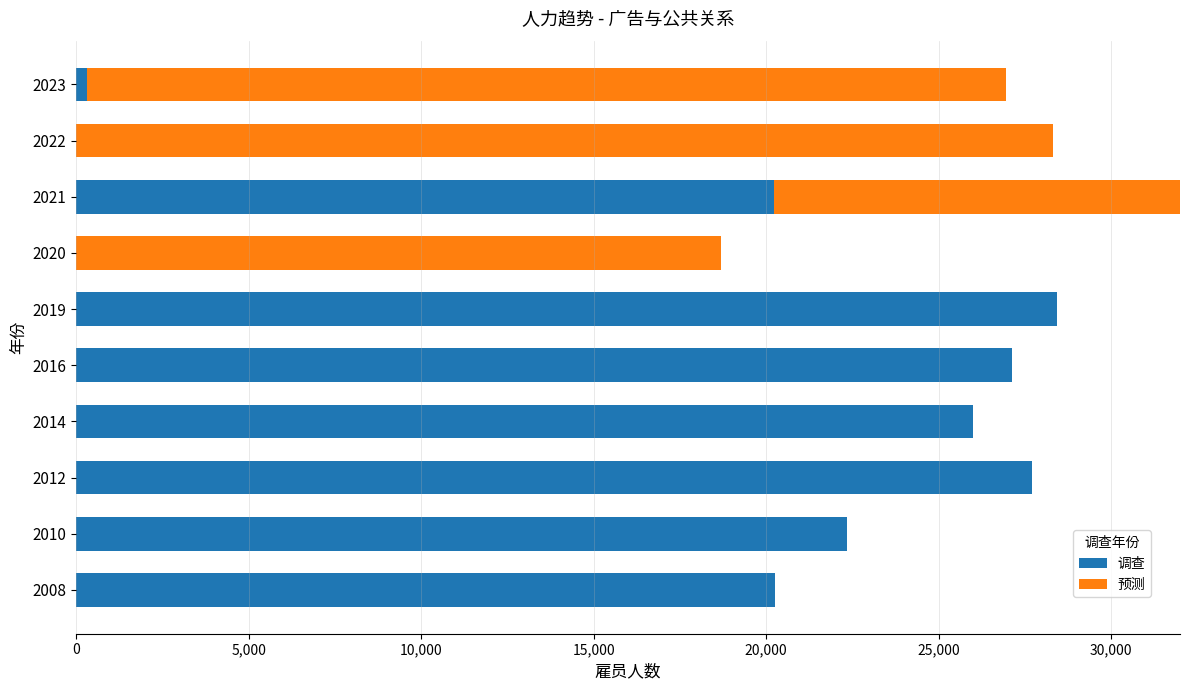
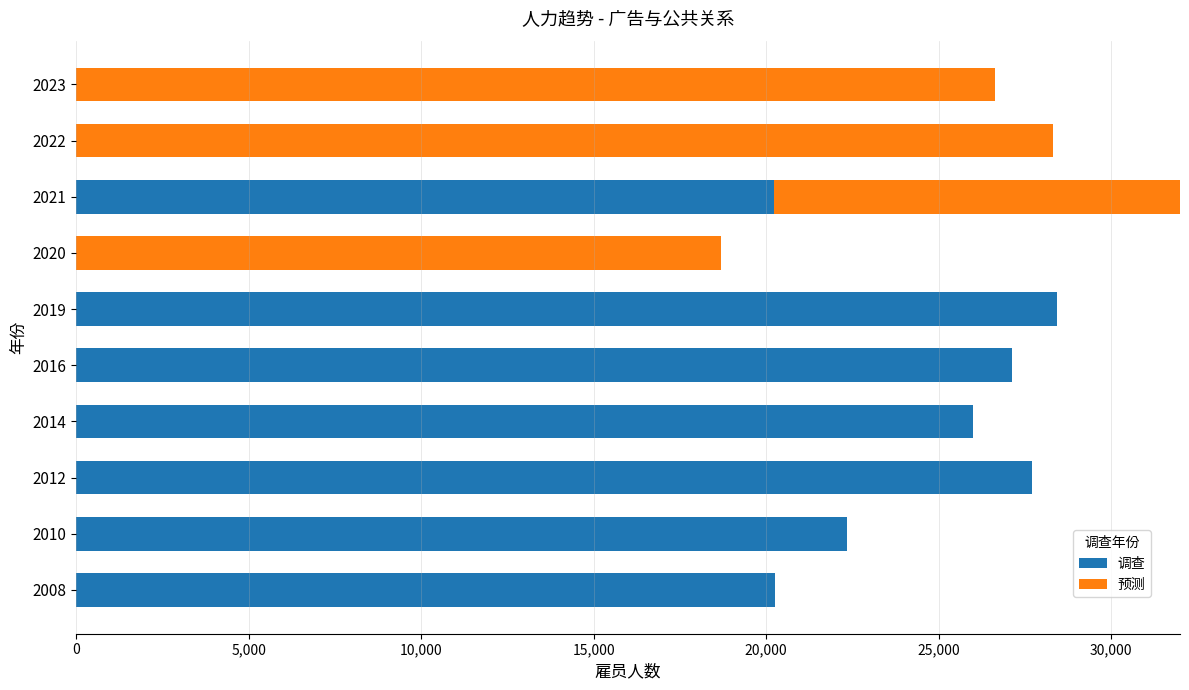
  {
    "调查": {
-     "2023": "300",
+     "2023": "0",
      "2022": "0",
      "2021": "20,200",
      "2020": "0",
      "2019": "28,400",
      "2016": "27,100",
      "2014": "26,000",
      "2012": "27,700",
      "2010": "22,400",
      "2008": "20,300"
    },
    "预测": {
      "2023": "26,600",
      "2022": "28,300",
      "2020": "18,700",
      "2019": "0",
      "2016": "0",
      "2014": "0",
      "2012": "0",
      "2010": "0",
      "2008": "0"
    }
  }
